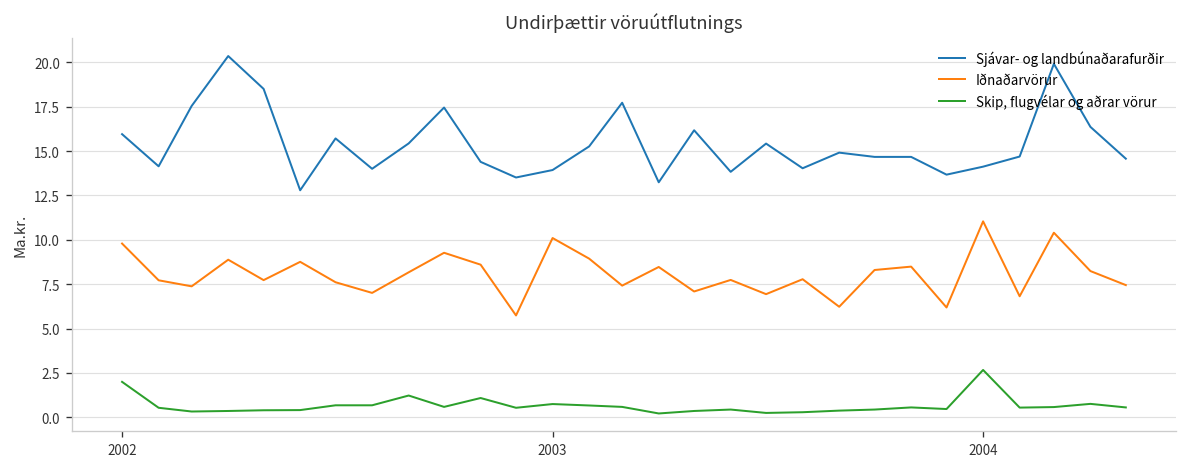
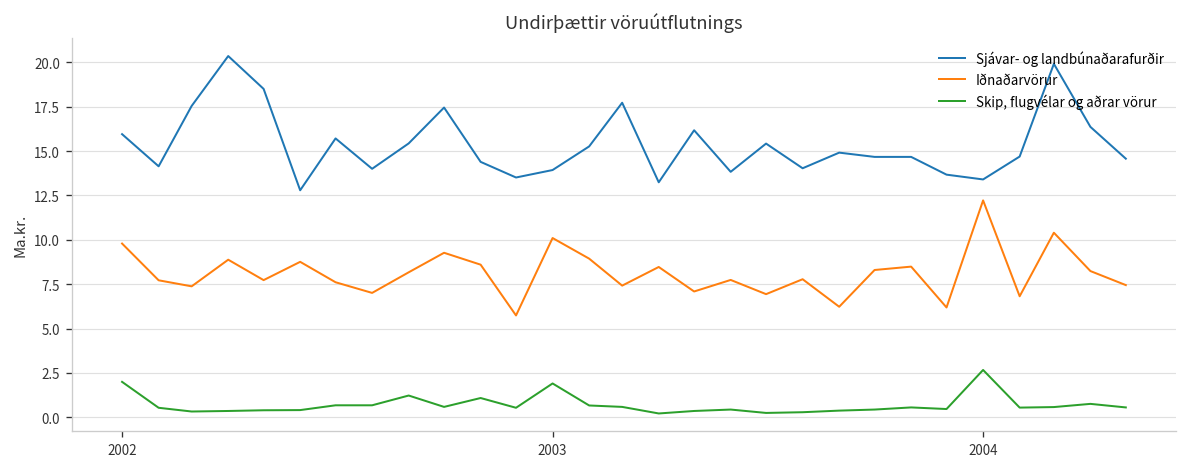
  {
    "Sjávar- og landbúnaðarafurðir": {
      "2002": 16.0,
      "2003": 13.9,
-     "2004": 14.1
+     "2004": 13.4
    },
    "Iðnaðarvörur": {
      "2002": 9.8,
      "2003": 10.1,
-     "2004": 11.0
+     "2004": 12.2
    },
    "Skip, flugvélar og aðrar vörur": {
      "2002": 2.0,
-     "2003": 0.8,
+     "2003": 1.9,
      "2004": 2.7
    }
  }
